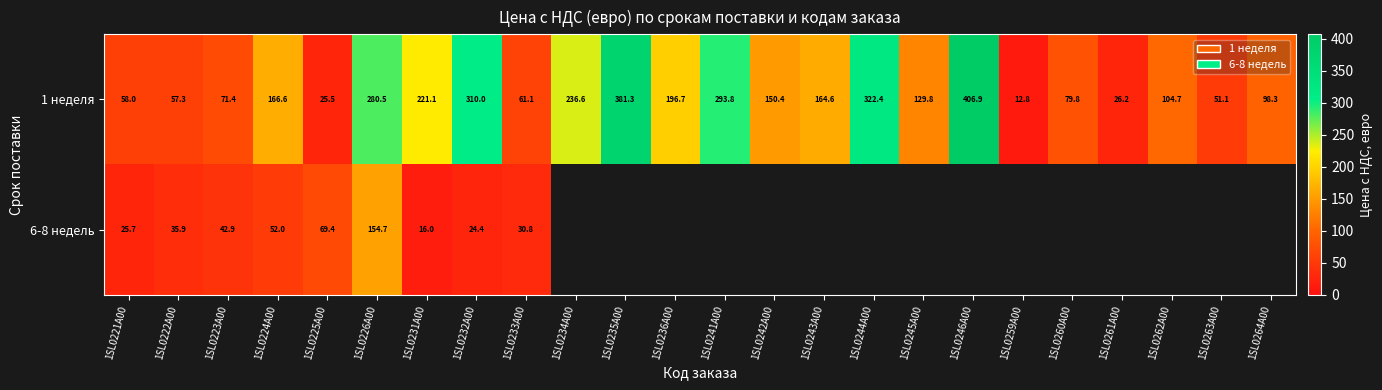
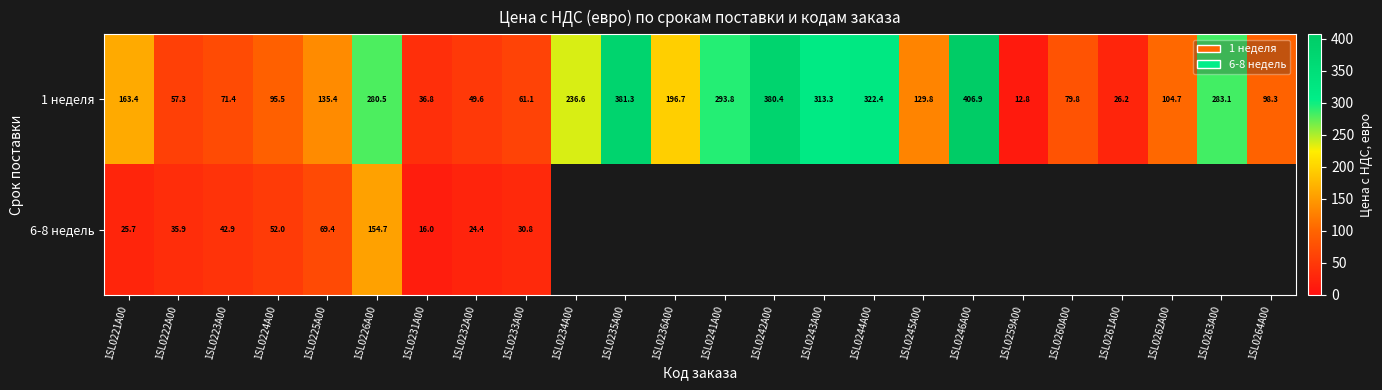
  {
    "1 неделя": {
-     "1SL0221A00": 58.0,
+     "1SL0221A00": 163.4,
      "1SL0222A00": 57.3,
      "1SL0223A00": 71.4,
-     "1SL0224A00": 166.6,
-     "1SL0225A00": 25.5,
+     "1SL0224A00": 95.5,
+     "1SL0225A00": 135.4,
      "1SL0226A00": 280.5,
-     "1SL0231A00": 221.1,
-     "1SL0232A00": 310.0,
+     "1SL0231A00": 36.8,
+     "1SL0232A00": 49.6,
      "1SL0233A00": 61.1,
      "1SL0234A00": 236.6,
      "1SL0235A00": 381.3,
      "1SL0236A00": 196.7,
      "1SL0241A00": 293.8,
-     "1SL0242A00": 150.4,
-     "1SL0243A00": 164.6,
+     "1SL0242A00": 380.4,
+     "1SL0243A00": 313.3,
      "1SL0244A00": 322.4,
      "1SL0245A00": 129.8,
      "1SL0246A00": 406.9,
      "1SL0259A00": 12.8,
      "1SL0260A00": 79.8,
      "1SL0261A00": 26.2,
      "1SL0262A00": 104.7,
-     "1SL0263A00": 51.1,
+     "1SL0263A00": 283.1,
      "1SL0264A00": 98.3
    },
    "6-8 недель": {
      "1SL0221A00": 25.7,
      "1SL0222A00": 35.9,
      "1SL0223A00": 42.9,
      "1SL0224A00": 52.0,
      "1SL0225A00": 69.4,
      "1SL0226A00": 154.7,
      "1SL0231A00": 16.0,
      "1SL0232A00": 24.4,
      "1SL0233A00": 30.8
    }
  }
